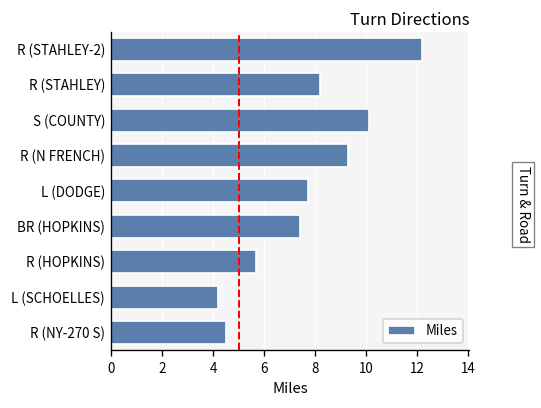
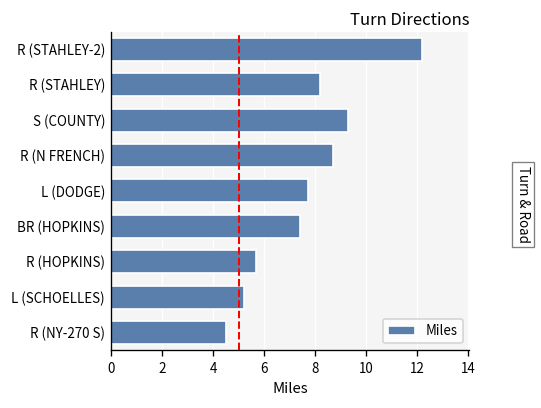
  {
    "R (STAHLEY-2)": 12.2,
    "R (STAHLEY)": 8.2,
-   "S (COUNTY)": 10.1,
-   "R (N FRENCH)": 9.3,
+   "S (COUNTY)": 9.3,
+   "R (N FRENCH)": 8.7,
    "L (DODGE)": 7.7,
    "BR (HOPKINS)": 7.4,
    "R (HOPKINS)": 5.7,
-   "L (SCHOELLES)": 4.2,
+   "L (SCHOELLES)": 5.2,
    "R (NY-270 S)": 4.5
  }
